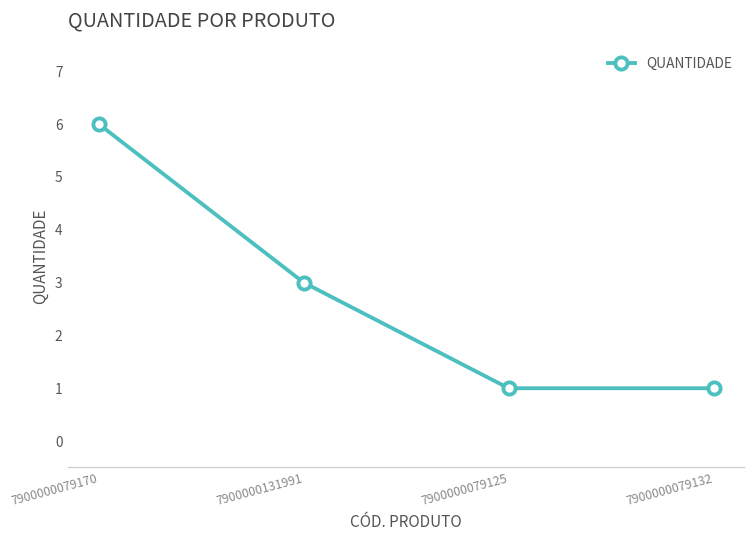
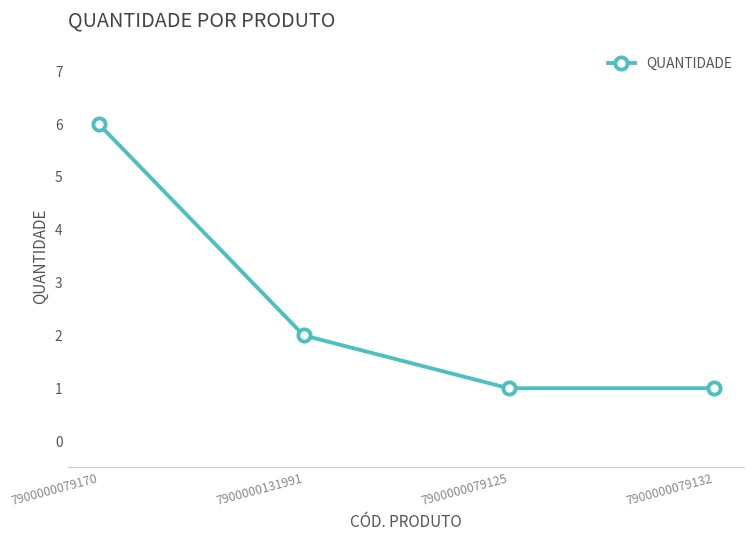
  {
    "7900000079170": 6,
-   "7900000131991": 3,
+   "7900000131991": 2,
    "7900000079125": 1,
    "7900000079132": 1
  }
